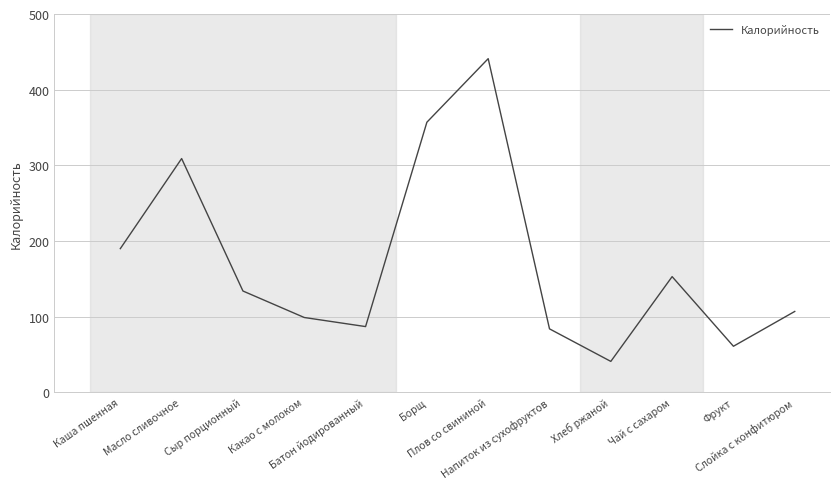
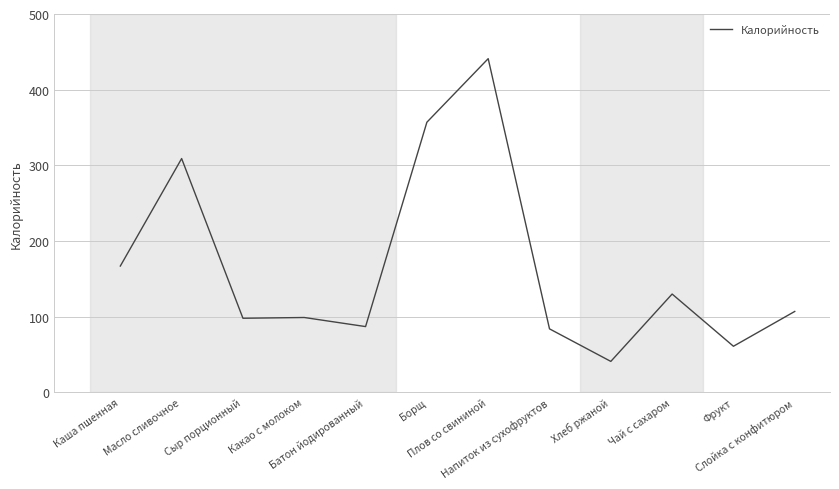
  {
-   "Каша пшенная": 190,
+   "Каша пшенная": 170,
    "Масло сливочное": 310,
-   "Сыр порционный": 130,
+   "Сыр порционный": 100,
    "Какао с молоком": 100,
    "Батон йодированный": 90,
    "Борщ": 360,
    "Плов со свининой": 440,
    "Напиток из сухофруктов": 80,
    "Хлеб ржаной": 40,
-   "Чай с сахаром": 150,
+   "Чай с сахаром": 130,
    "Фрукт": 60,
    "Слойка с конфитюром": 110
  }
